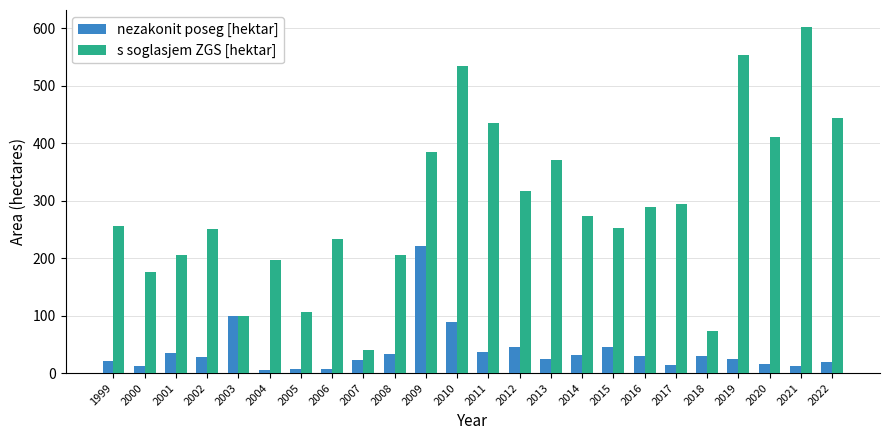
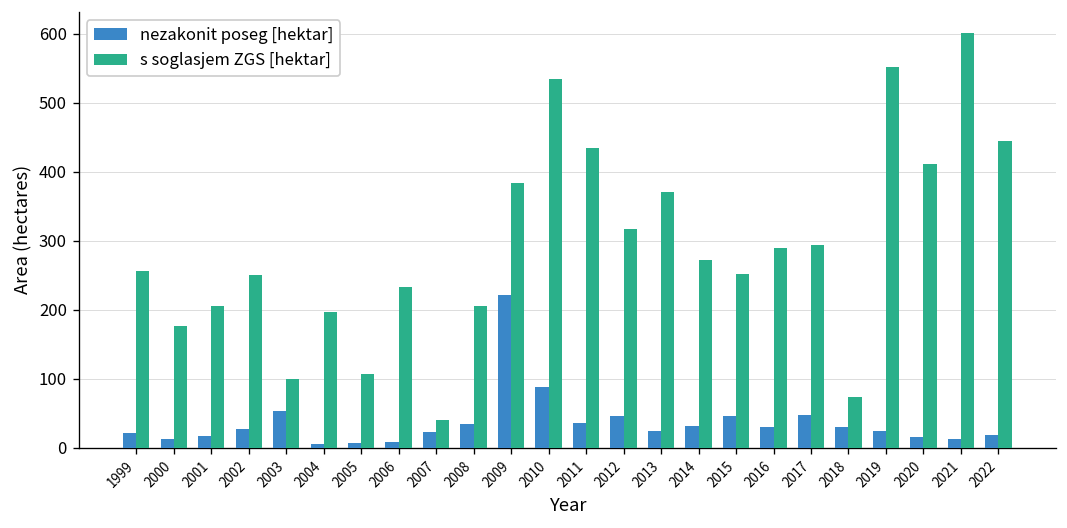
  {
    "nezakonit poseg [hektar]": {
      "1999": 20,
      "2000": 10,
-     "2001": 40,
+     "2001": 20,
      "2002": 30,
-     "2003": 100,
+     "2003": 50,
      "2004": 10,
      "2005": 10,
      "2006": 10,
      "2007": 20,
      "2008": 30,
      "2009": 220,
      "2010": 90,
      "2011": 40,
      "2012": 50,
      "2013": 20,
      "2014": 30,
      "2015": 50,
      "2016": 30,
-     "2017": 10,
+     "2017": 50,
      "2018": 30,
      "2019": 20,
      "2020": 20,
      "2021": 10,
      "2022": 20
    },
    "s soglasjem ZGS [hektar]": {
      "1999": 260,
      "2000": 180,
      "2001": 210,
      "2002": 250,
      "2003": 100,
      "2004": 200,
      "2005": 110,
      "2006": 230,
      "2007": 40,
      "2008": 210,
      "2009": 380,
      "2010": 530,
      "2011": 430,
      "2012": 320,
      "2013": 370,
      "2014": 270,
      "2015": 250,
      "2016": 290,
      "2017": 290,
      "2018": 70,
      "2019": 550,
      "2020": 410,
      "2021": 600,
      "2022": 440
    }
  }
